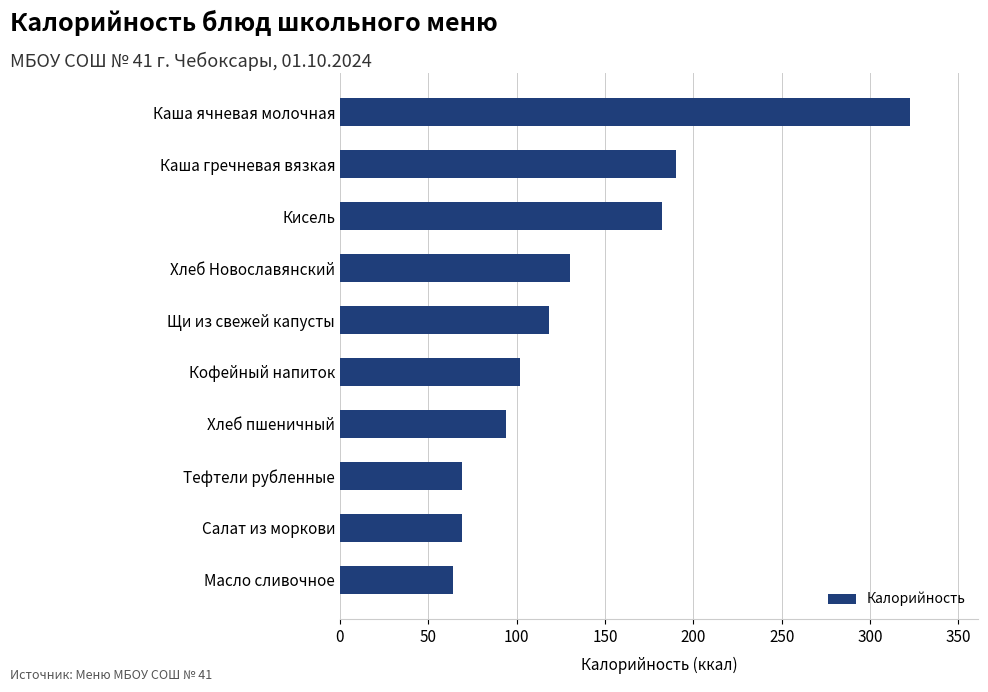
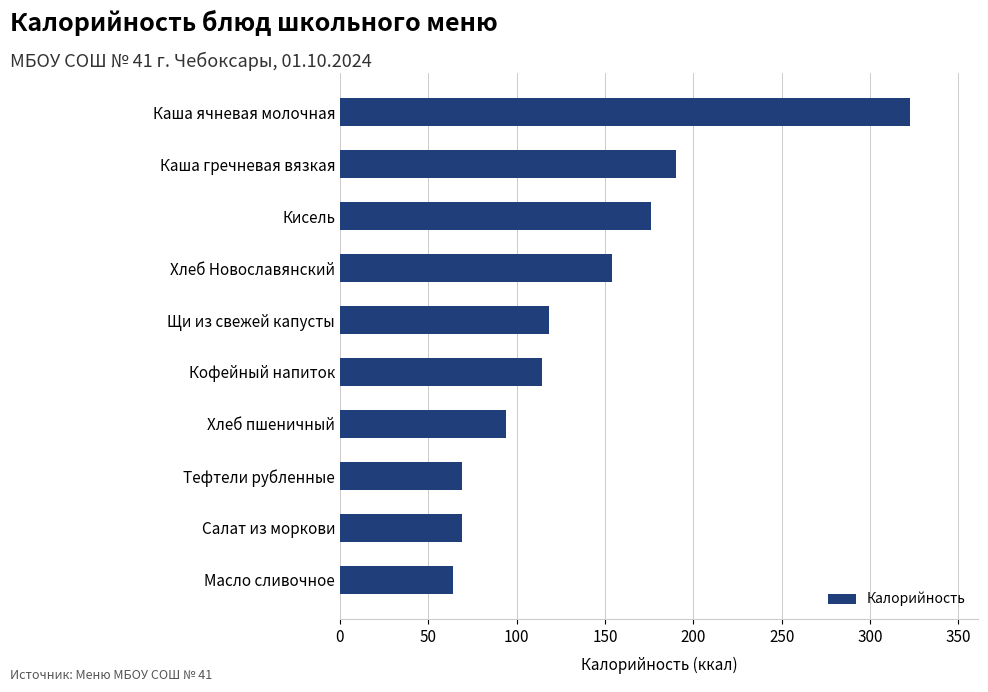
  {
    "Каша ячневая молочная": 322,
    "Каша гречневая вязкая": 190,
-   "Кисель": 182,
-   "Хлеб Новославянский": 130,
+   "Кисель": 176,
+   "Хлеб Новославянский": 154,
    "Щи из свежей капусты": 118,
-   "Кофейный напиток": 102,
+   "Кофейный напиток": 114,
    "Хлеб пшеничный": 94,
    "Тефтели рубленные": 69,
    "Салат из моркови": 69,
    "Масло сливочное": 64
  }
